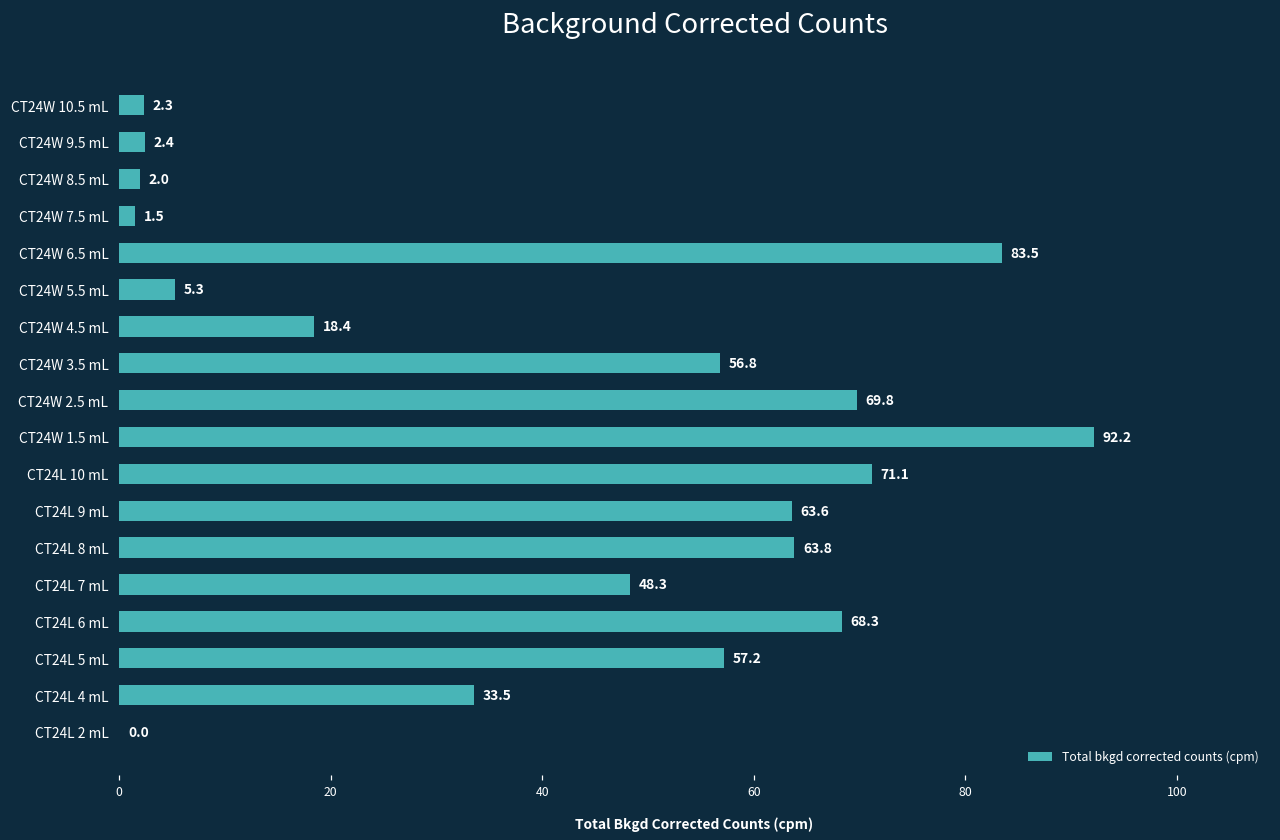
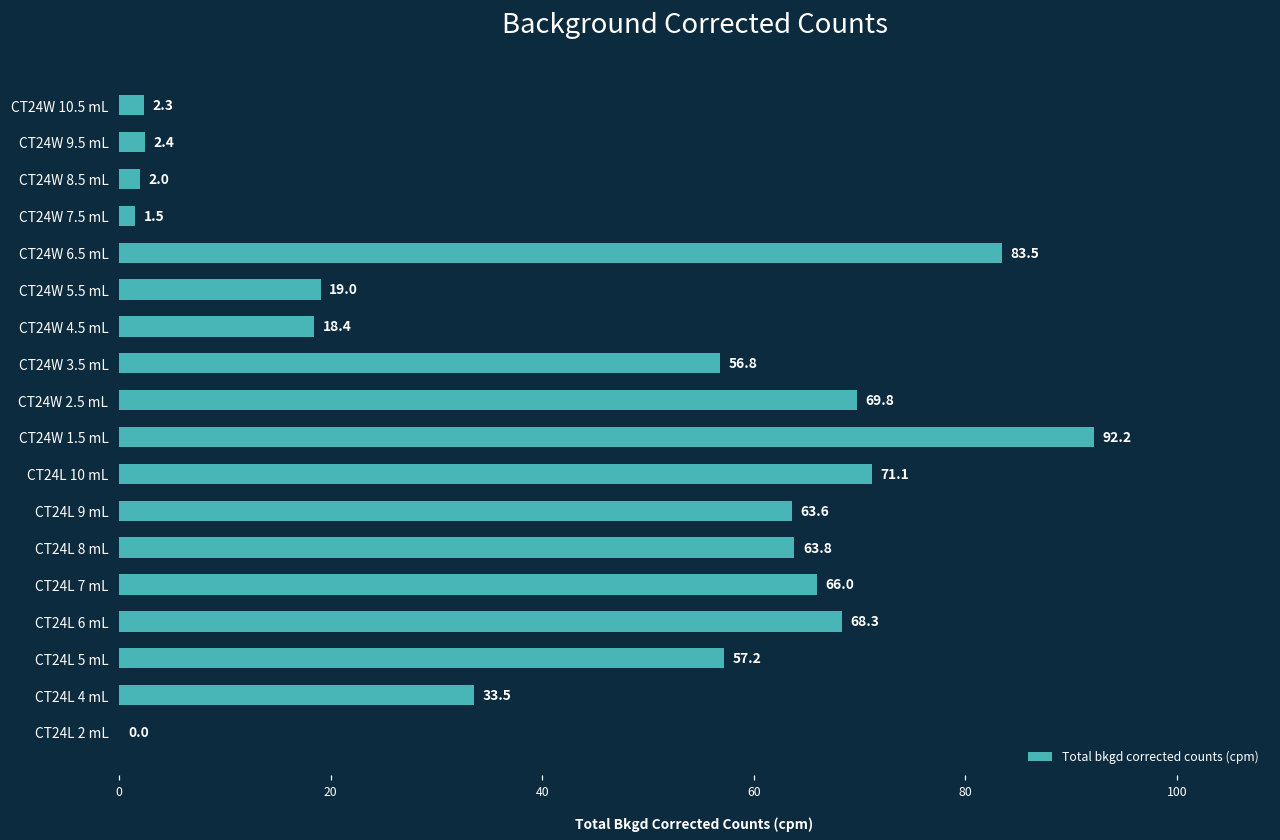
  {
    "CT24W 10.5 mL": 2.3,
    "CT24W 9.5 mL": 2.4,
    "CT24W 8.5 mL": 2.0,
    "CT24W 7.5 mL": 1.5,
    "CT24W 6.5 mL": 83.5,
-   "CT24W 5.5 mL": 5.3,
+   "CT24W 5.5 mL": 19.0,
    "CT24W 4.5 mL": 18.4,
    "CT24W 3.5 mL": 56.8,
    "CT24W 2.5 mL": 69.8,
    "CT24W 1.5 mL": 92.2,
    "CT24L 10 mL": 71.1,
    "CT24L 9 mL": 63.6,
    "CT24L 8 mL": 63.8,
-   "CT24L 7 mL": 48.3,
+   "CT24L 7 mL": 66.0,
    "CT24L 6 mL": 68.3,
    "CT24L 5 mL": 57.2,
    "CT24L 4 mL": 33.5,
    "CT24L 2 mL": 0.0
  }
